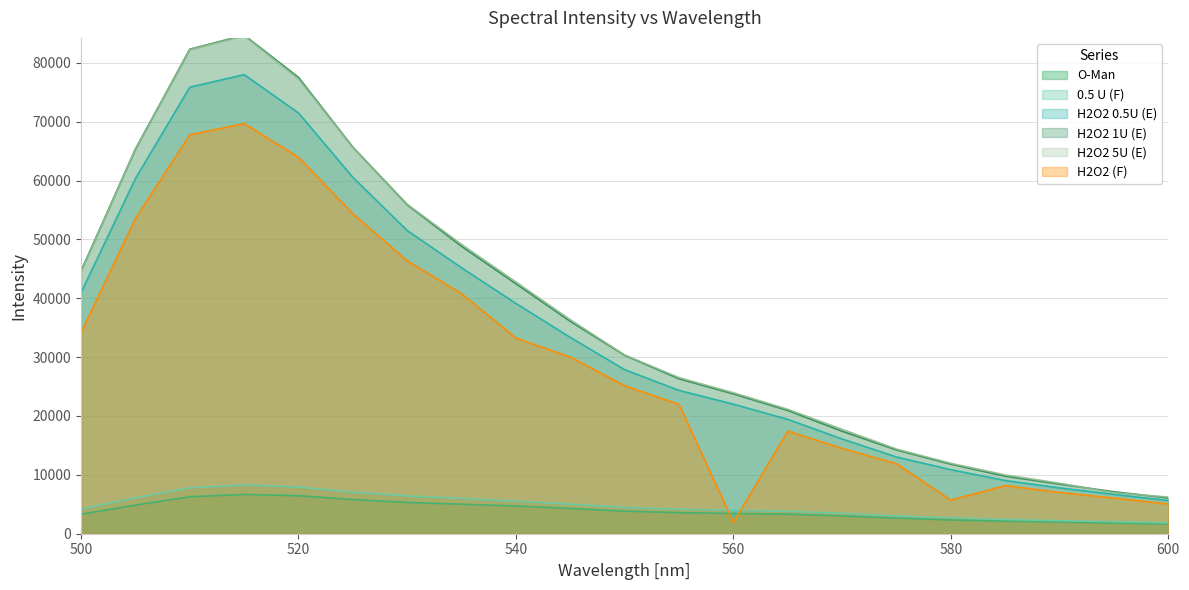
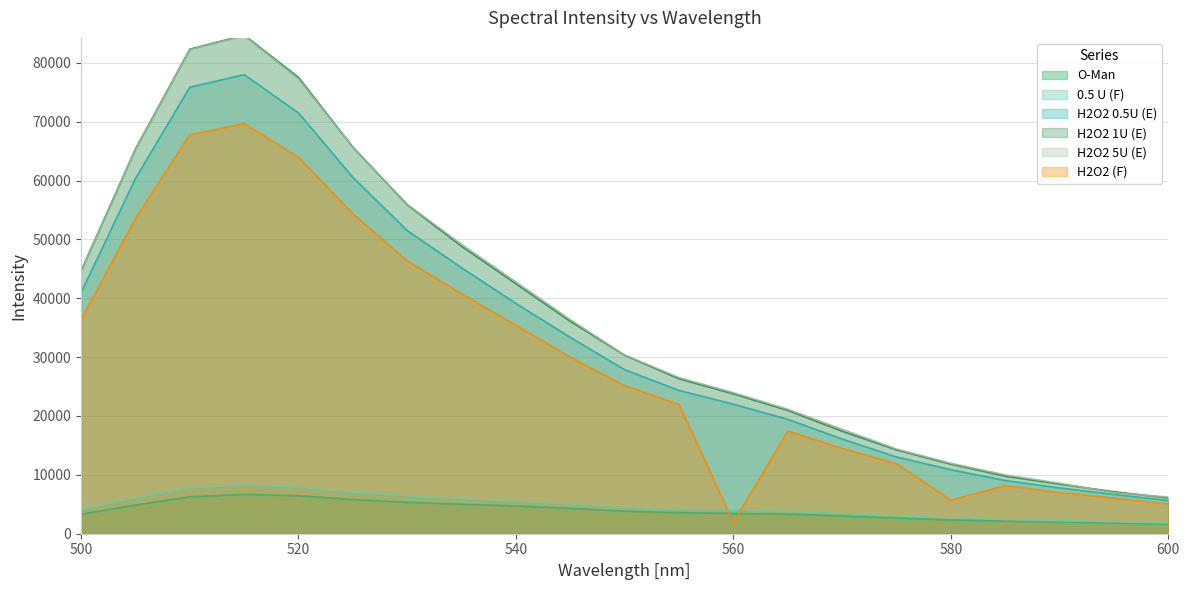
  {
    "H2O2 (F)": {
-     "500": 34000,
+     "500": 36000,
      "520": 64000,
-     "540": 33000,
+     "540": 35000,
      "560": 2000,
      "580": 6000,
      "600": 5000
    }
  }
